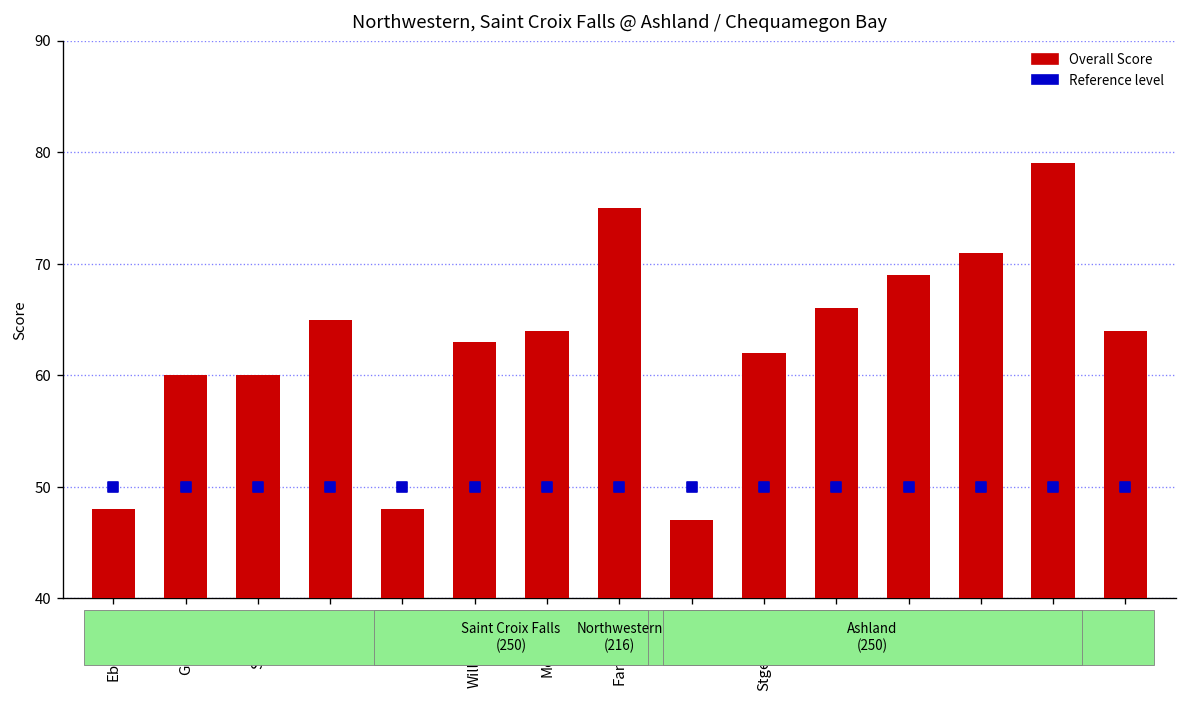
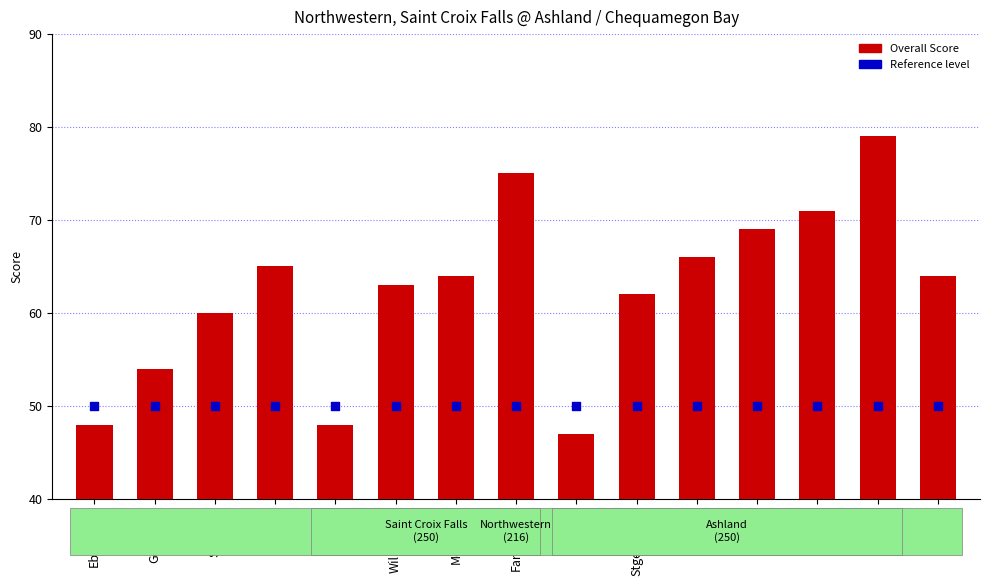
  {
    "Overall Score": {
      "Eberhardt": 48,
-     "Germano": 60,
+     "Germano": 54,
      "Schmidt": 60,
      "Xiong": 65,
      "Fleck": 48,
      "Williamson": 63,
      "Mckinven": 64,
      "Chenier": 47,
      "Stgermaine": 62,
      "Gessert": 66,
      "Matus": 69,
      "Lund": 71,
      "Reto": 79,
      "Hanson": 64
    }
  }
